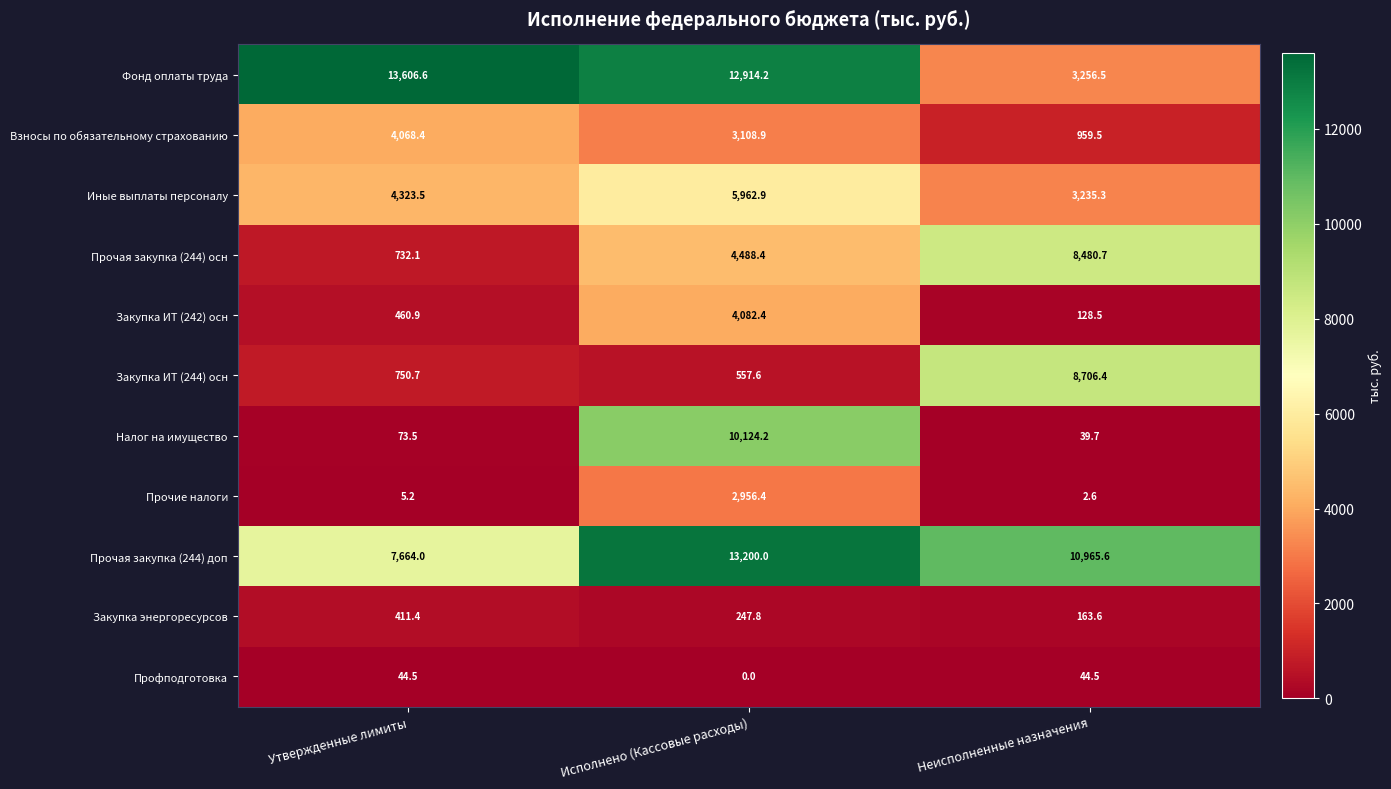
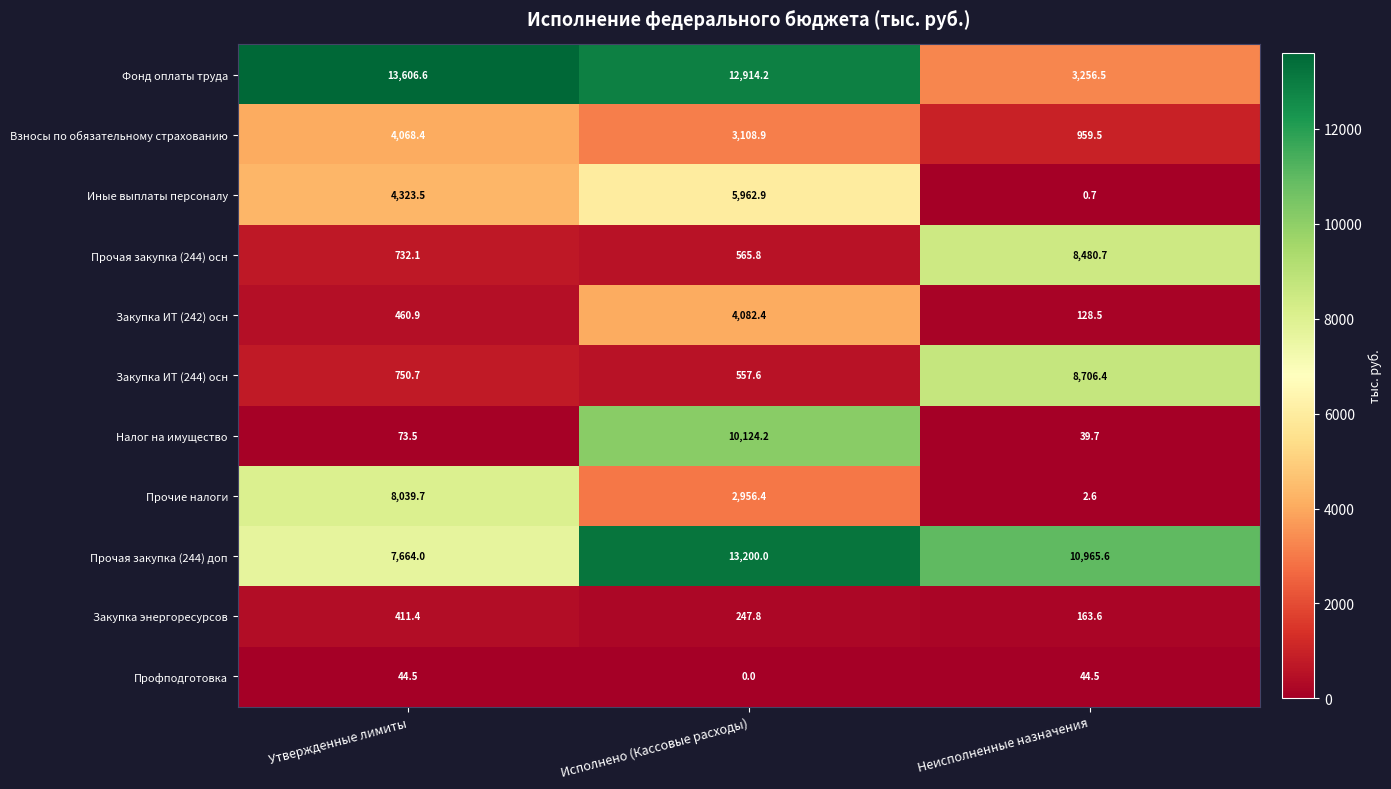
  {
    "Фонд оплаты труда": {
      "Утвержденные лимиты": "13,606.6",
      "Исполнено (Кассовые расходы)": "12,914.2",
      "Неисполненные назначения": "3,256.5"
    },
    "Взносы по обязательному страхованию": {
      "Утвержденные лимиты": "4,068.4",
      "Исполнено (Кассовые расходы)": "3,108.9",
      "Неисполненные назначения": "959.5"
    },
    "Иные выплаты персоналу": {
      "Утвержденные лимиты": "4,323.5",
      "Исполнено (Кассовые расходы)": "5,962.9",
-     "Неисполненные назначения": "3,235.3"
+     "Неисполненные назначения": "0.7"
    },
    "Прочая закупка (244) осн": {
      "Утвержденные лимиты": "732.1",
-     "Исполнено (Кассовые расходы)": "4,488.4",
+     "Исполнено (Кассовые расходы)": "565.8",
      "Неисполненные назначения": "8,480.7"
    },
    "Закупка ИТ (242) осн": {
      "Утвержденные лимиты": "460.9",
      "Исполнено (Кассовые расходы)": "4,082.4",
      "Неисполненные назначения": "128.5"
    },
    "Закупка ИТ (244) осн": {
      "Утвержденные лимиты": "750.7",
      "Исполнено (Кассовые расходы)": "557.6",
      "Неисполненные назначения": "8,706.4"
    },
    "Налог на имущество": {
      "Утвержденные лимиты": "73.5",
      "Исполнено (Кассовые расходы)": "10,124.2",
      "Неисполненные назначения": "39.7"
    },
    "Прочие налоги": {
-     "Утвержденные лимиты": "5.2",
+     "Утвержденные лимиты": "8,039.7",
      "Исполнено (Кассовые расходы)": "2,956.4",
      "Неисполненные назначения": "2.6"
    },
    "Прочая закупка (244) доп": {
      "Утвержденные лимиты": "7,664.0",
      "Исполнено (Кассовые расходы)": "13,200.0",
      "Неисполненные назначения": "10,965.6"
    },
    "Закупка энергоресурсов": {
      "Утвержденные лимиты": "411.4",
      "Исполнено (Кассовые расходы)": "247.8",
      "Неисполненные назначения": "163.6"
    },
    "Профподготовка": {
      "Утвержденные лимиты": "44.5",
      "Исполнено (Кассовые расходы)": "0.0",
      "Неисполненные назначения": "44.5"
    }
  }
